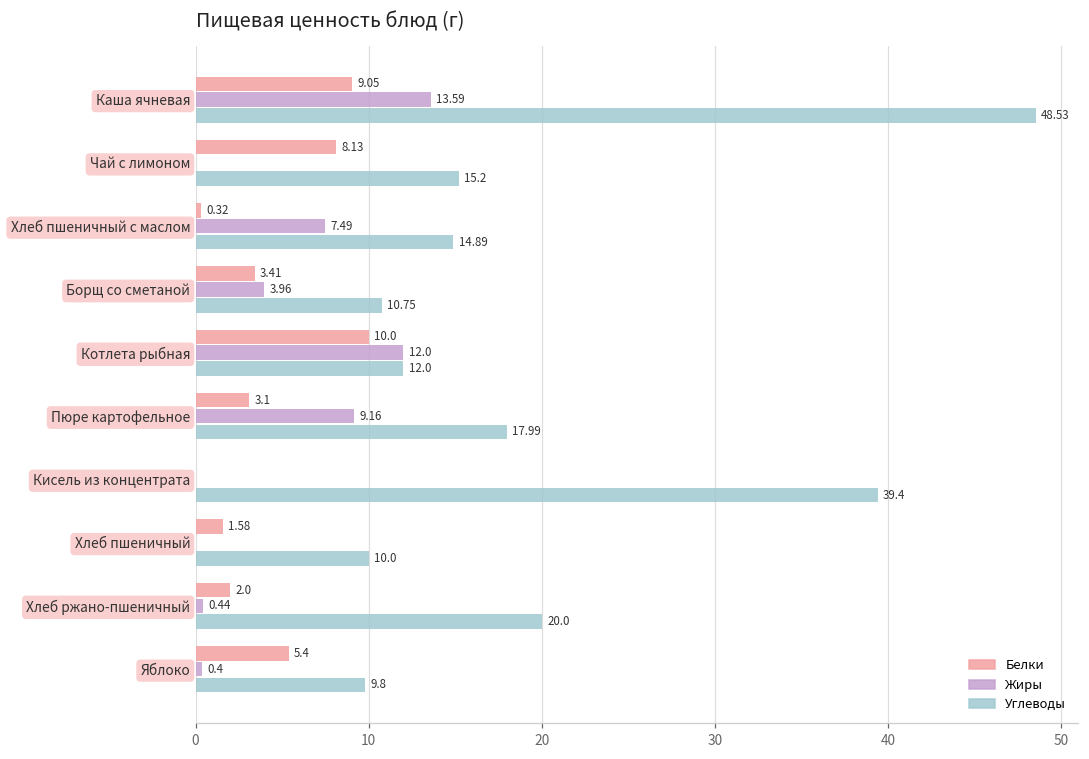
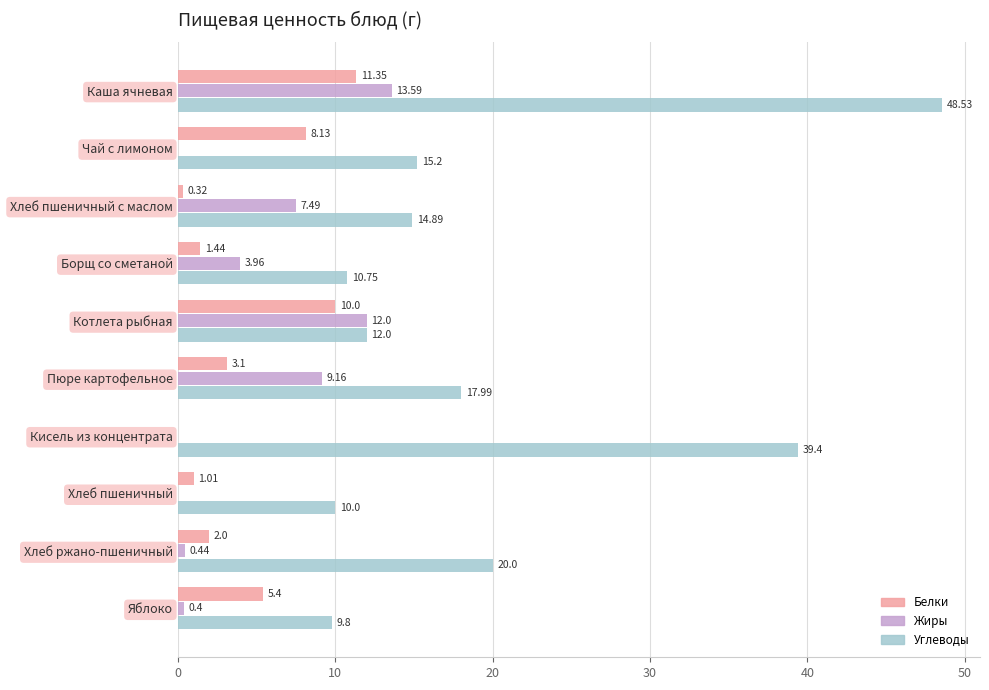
  {
    "Белки": {
-     "Каша ячневая": 9.05,
+     "Каша ячневая": 11.35,
      "Чай с лимоном": 8.13,
      "Хлеб пшеничный с маслом": 0.32,
-     "Борщ со сметаной": 3.41,
+     "Борщ со сметаной": 1.44,
      "Котлета рыбная": 10.0,
      "Пюре картофельное": 3.1,
-     "Хлеб пшеничный": 1.58,
+     "Хлеб пшеничный": 1.01,
      "Хлеб ржано-пшеничный": 2.0,
      "Яблоко": 5.4
    }
  }
